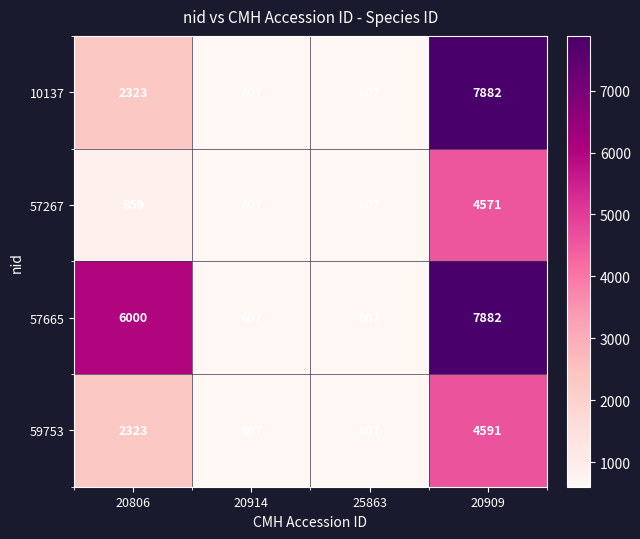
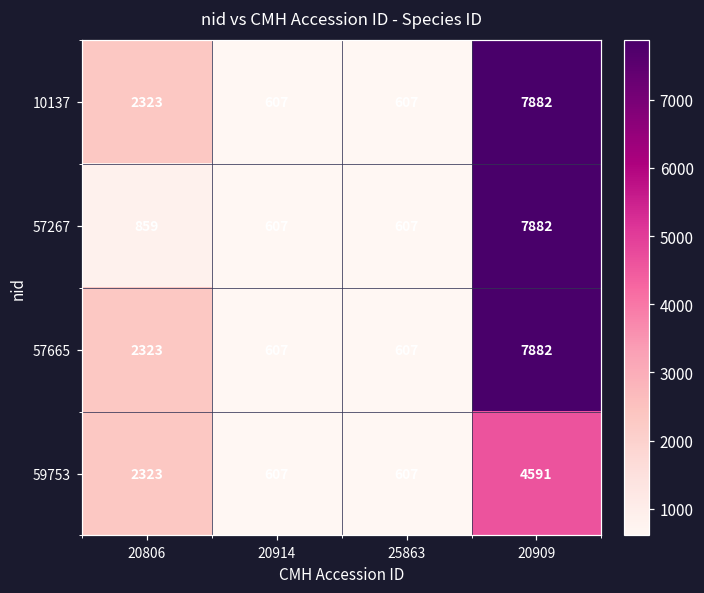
  {
    "10137": {
      "20806": 2323,
      "20909": 7882
    },
    "57267": {
-     "20909": 4571
+     "20909": 7882
    },
    "57665": {
-     "20806": 6000,
+     "20806": 2323,
      "20909": 7882
    },
    "59753": {
      "20806": 2323,
      "20909": 4591
    }
  }
